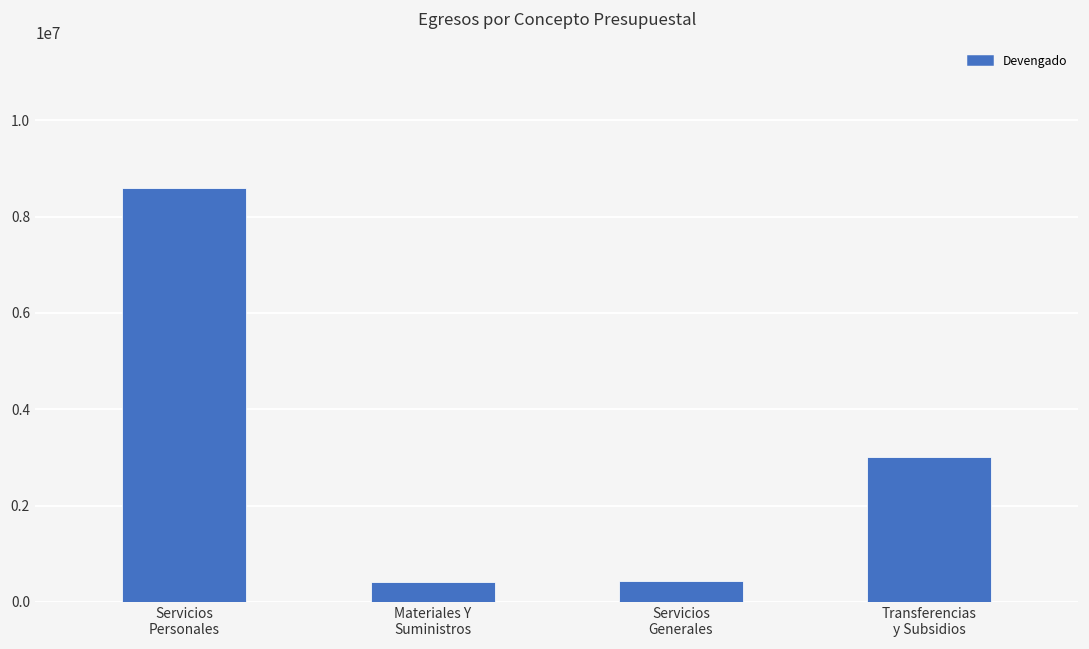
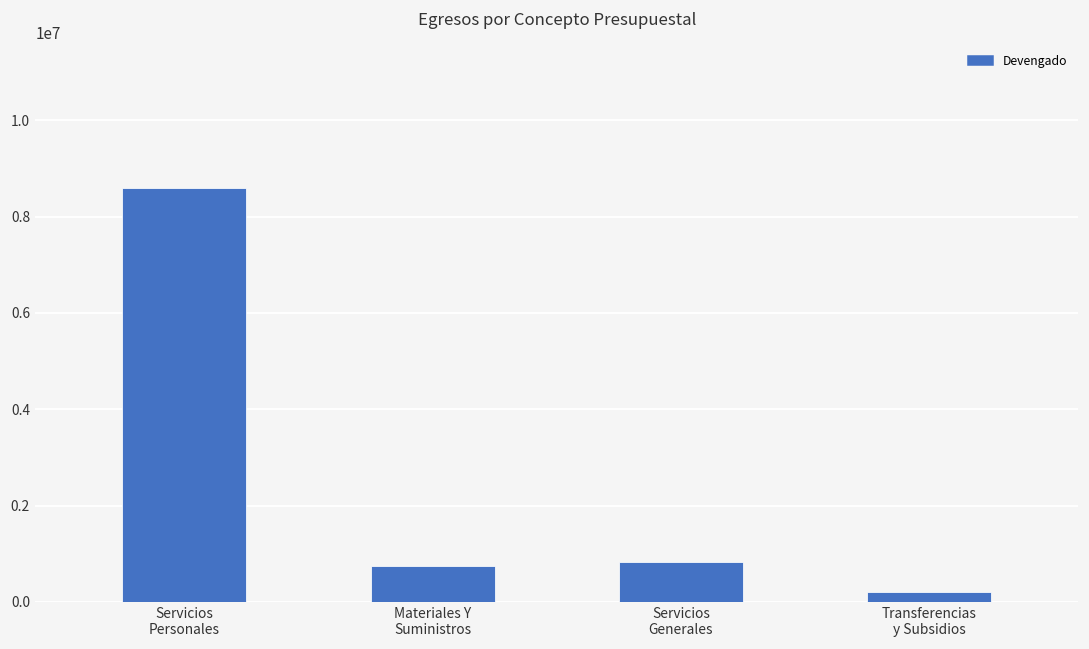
  {
    "Servicios Personales": 8600000,
-   "Materiales Y Suministros": 400000,
-   "Servicios Generales": 400000,
-   "Transferencias y Subsidios": 3000000
+   "Materiales Y Suministros": 700000,
+   "Servicios Generales": 800000,
+   "Transferencias y Subsidios": 200000
  }
